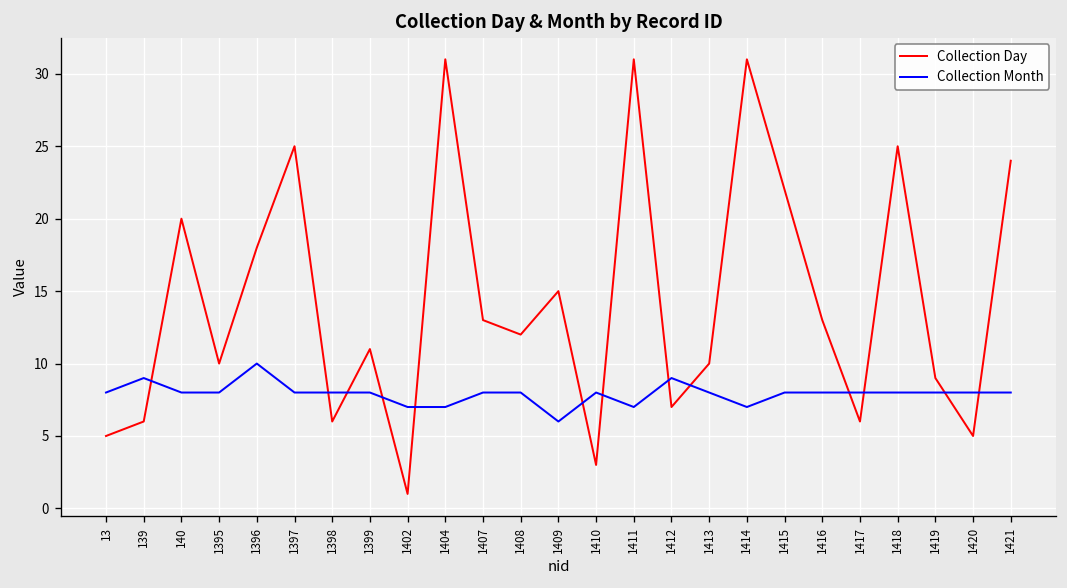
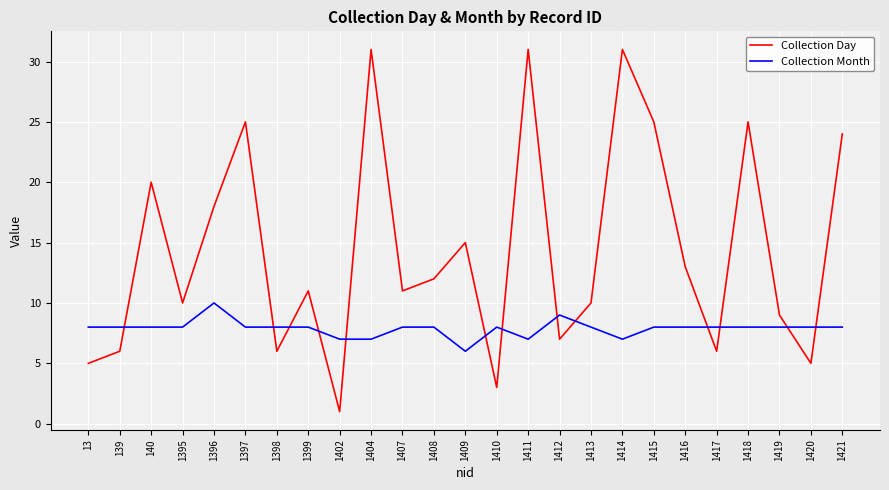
  {
    "Collection Day": {
      "13": 5,
      "139": 6,
      "140": 20,
      "1395": 10,
      "1396": 18,
      "1397": 25,
      "1398": 6,
      "1399": 11,
      "1402": 1,
      "1404": 31,
-     "1407": 13,
+     "1407": 11,
      "1408": 12,
      "1409": 15,
      "1410": 3,
      "1411": 31,
      "1412": 7,
      "1413": 10,
      "1414": 31,
-     "1415": 22,
+     "1415": 25,
      "1416": 13,
      "1417": 6,
      "1418": 25,
      "1419": 9,
      "1420": 5,
      "1421": 24
    },
    "Collection Month": {
      "13": 8,
-     "139": 9,
+     "139": 8,
      "140": 8,
      "1395": 8,
      "1396": 10,
      "1397": 8,
      "1398": 8,
      "1399": 8,
      "1402": 7,
      "1404": 7,
      "1407": 8,
      "1408": 8,
      "1409": 6,
      "1410": 8,
      "1411": 7,
      "1412": 9,
      "1413": 8,
      "1414": 7,
      "1415": 8,
      "1416": 8,
      "1417": 8,
      "1418": 8,
      "1419": 8,
      "1420": 8,
      "1421": 8
    }
  }
